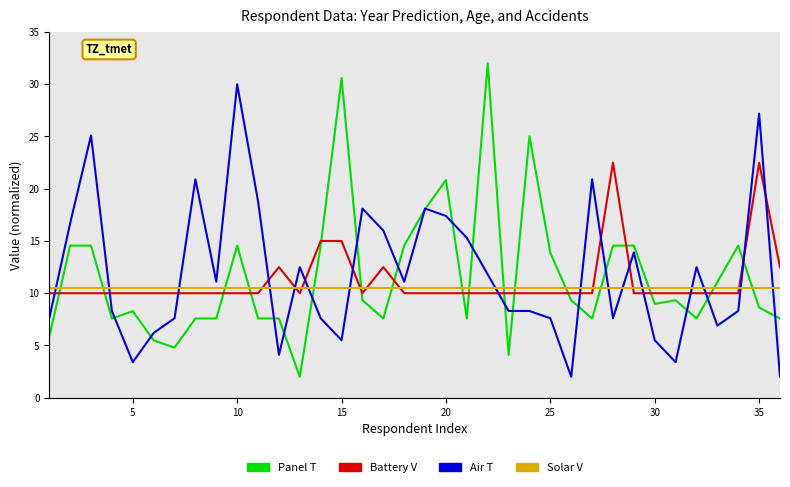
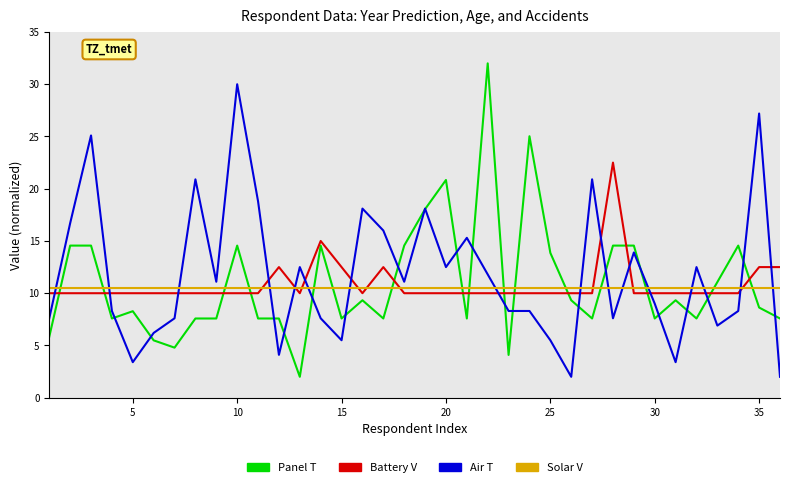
  {
    "Panel T": {
      "5": 8.3,
      "10": 14.6,
-     "15": 30.6,
+     "15": 7.6,
      "20": 20.8,
      "25": 13.9,
-     "30": 9.0,
+     "30": 7.6,
      "35": 8.6
    },
    "Battery V": {
      "5": 10.0,
      "10": 10.0,
-     "15": 15.0,
+     "15": 12.5,
      "20": 10.0,
      "25": 10.0,
      "30": 10.0,
-     "35": 22.5
+     "35": 12.5
    },
    "Air T": {
      "5": 3.4,
      "10": 30.0,
      "15": 5.5,
-     "20": 17.4,
-     "25": 7.6,
-     "30": 5.5,
+     "20": 12.5,
+     "25": 5.5,
+     "30": 9.0,
      "35": 27.2
    },
    "Solar V": {
      "5": 10.5,
      "10": 10.5,
      "15": 10.5,
      "20": 10.5,
      "25": 10.5,
      "30": 10.5,
      "35": 10.5
    }
  }
